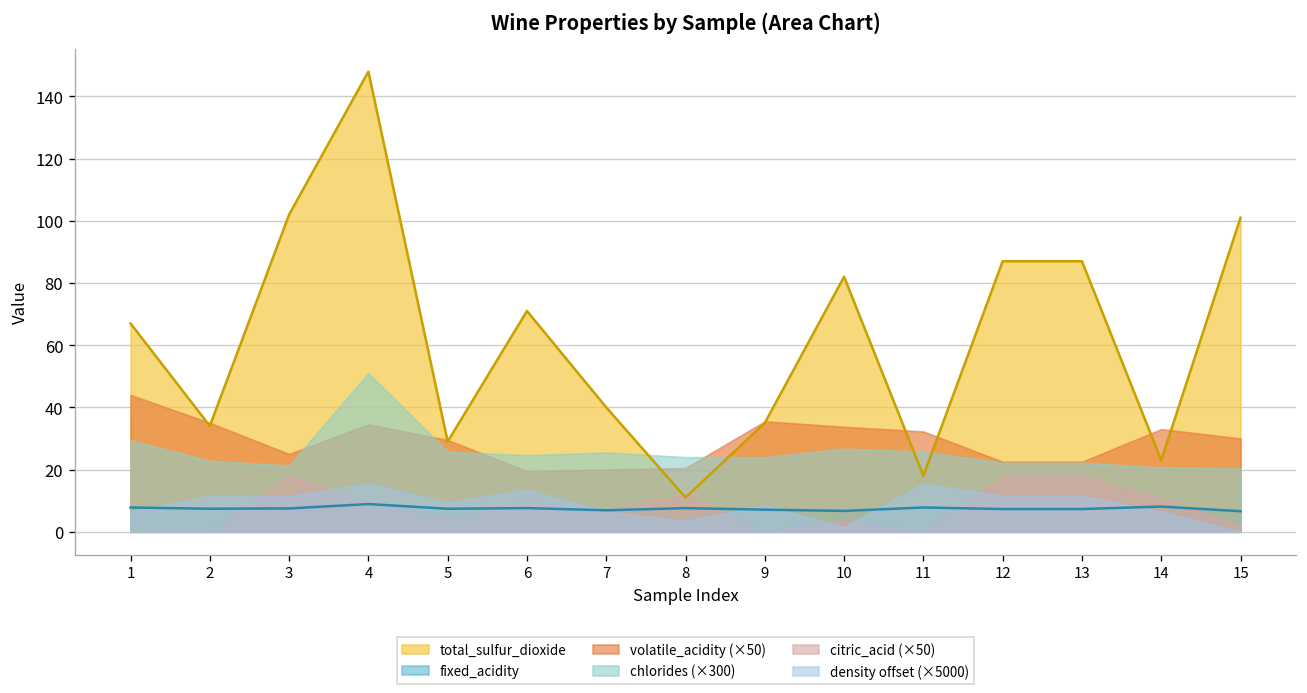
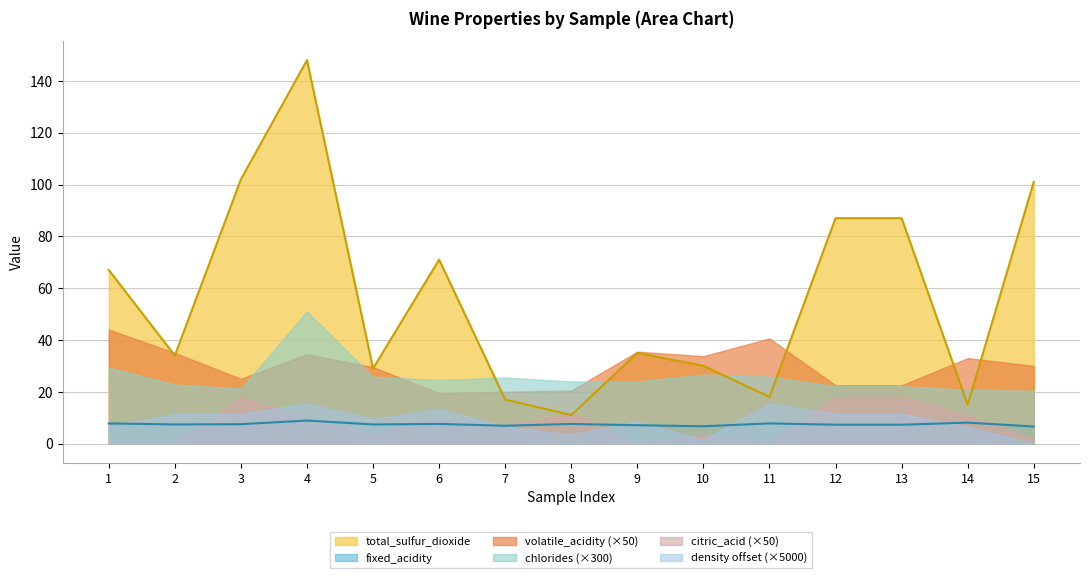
  {
    "total_sulfur_dioxide": {
      "1": 67,
      "2": 34,
      "3": 102,
      "4": 148,
      "6": 71,
-     "7": 40,
+     "7": 17,
      "8": 11,
-     "10": 82,
+     "10": 30,
      "11": 18,
      "12": 87,
      "13": 87,
-     "14": 23,
+     "14": 15,
      "15": 101
    },
    "volatile_acidity (×50)": {
      "1": 44,
      "2": 35,
      "3": 25,
      "4": 35,
      "6": 20,
      "7": 20,
      "8": 21,
      "10": 34,
-     "11": 32,
+     "11": 41,
      "14": 33,
      "15": 30
    },
    "citric_acid (×50)": {
      "1": 0,
      "2": 0,
      "3": 18,
      "5": 4,
      "6": 10,
      "8": 12,
      "9": 0,
      "10": 4,
      "11": 0,
      "12": 18,
      "13": 18,
      "14": 11,
      "15": 2
    }
  }
